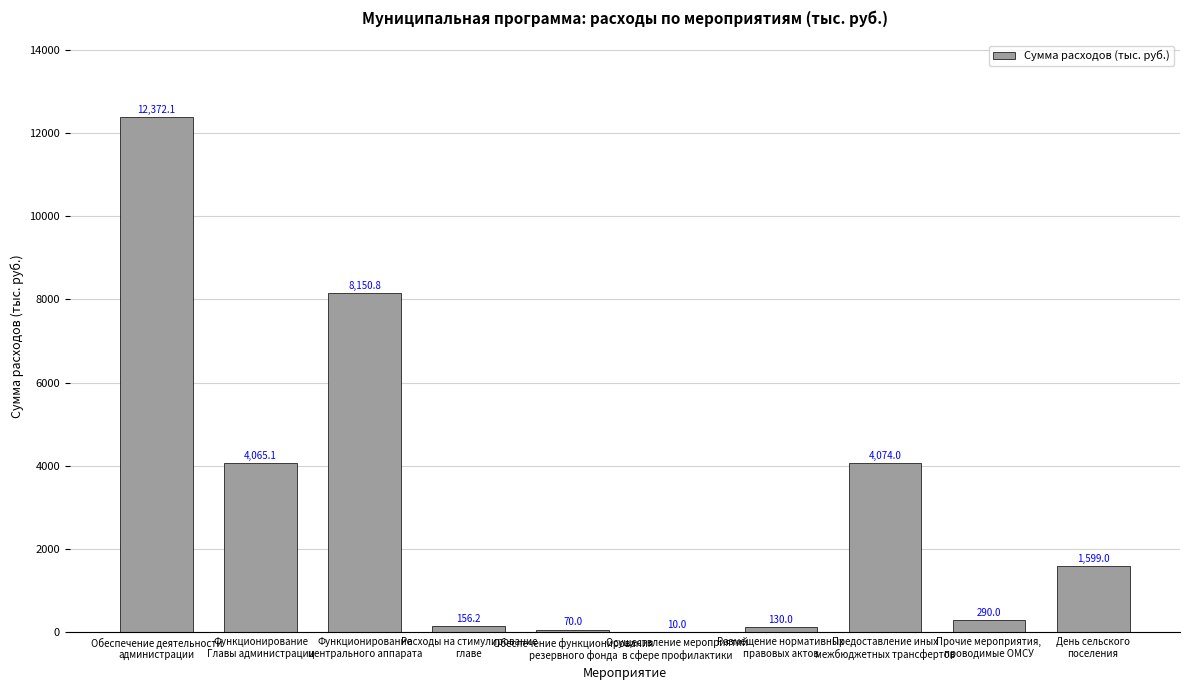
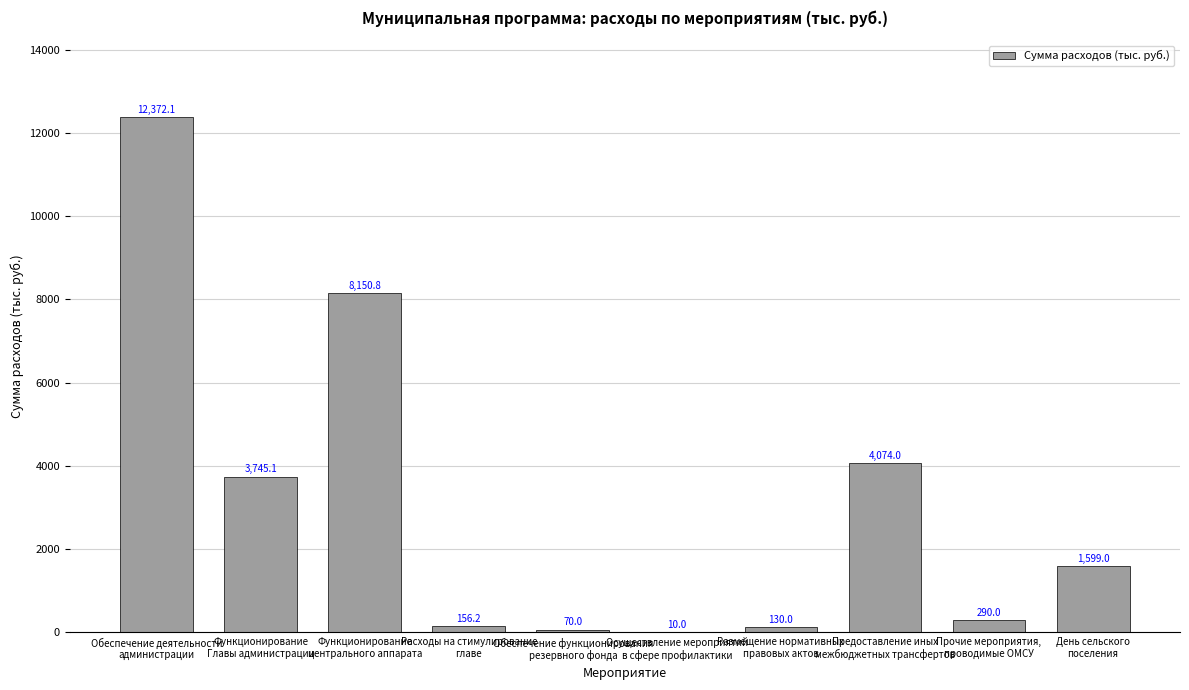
  {
    "Обеспечение деятельности администрации": "12,372.1",
-   "Функционирование Главы администрации": "4,065.1",
+   "Функционирование Главы администрации": "3,745.1",
    "День сельского поселения": "1,599.0"
  }
